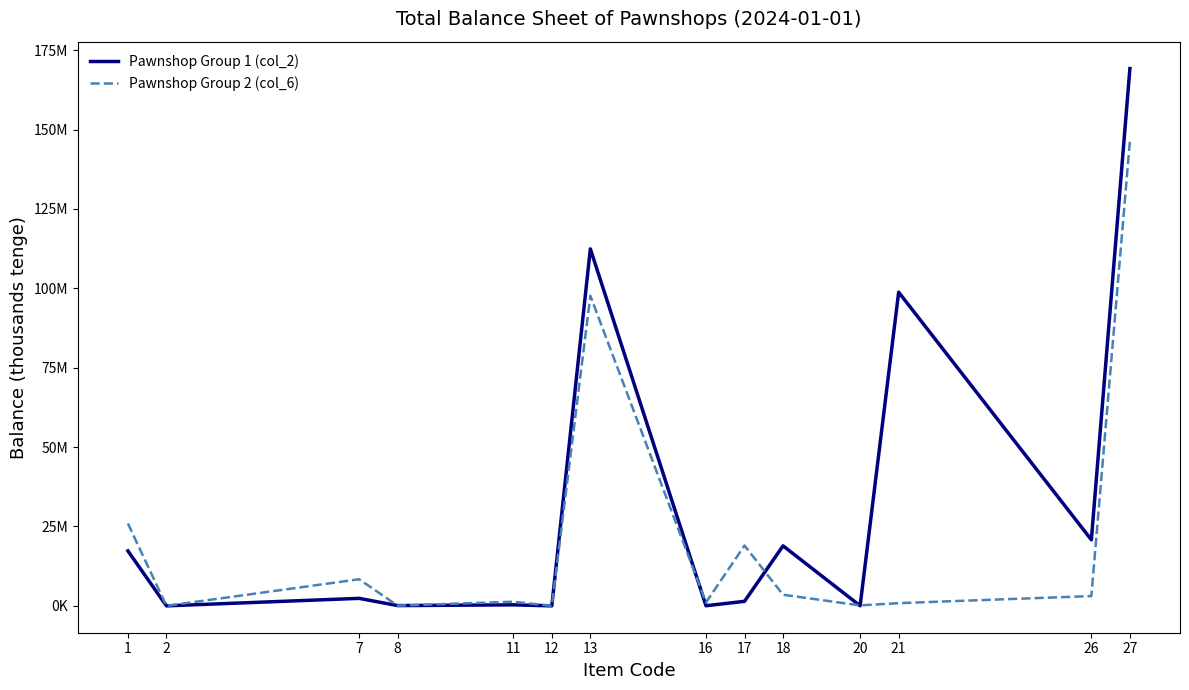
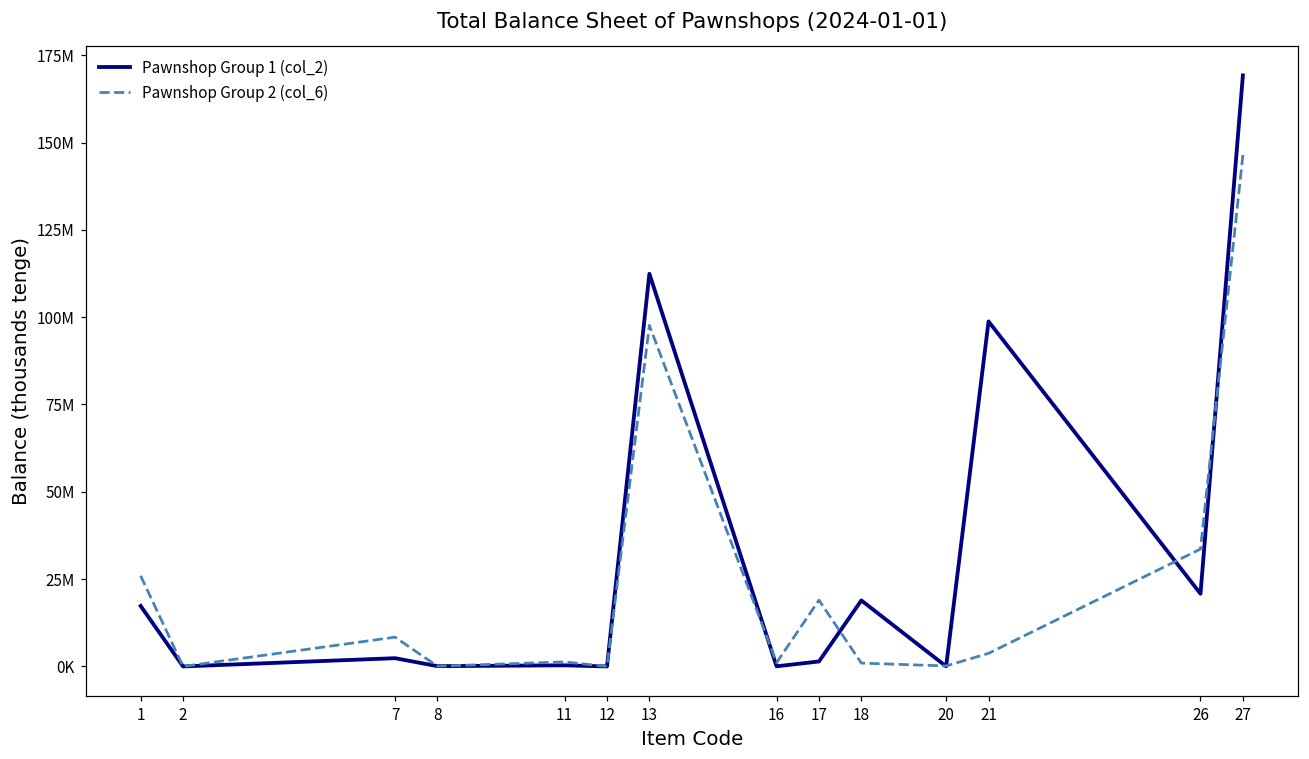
  {
    "Pawnshop Group 1 (col_2)": {
      "1": 17000000,
      "7": 2000000,
      "11": 0,
      "13": 112000000,
      "16": 0,
      "17": 1000000,
      "18": 19000000,
      "21": 99000000,
      "26": 21000000,
      "27": 169000000
    },
    "Pawnshop Group 2 (col_6)": {
      "1": 26000000,
      "7": 8000000,
      "11": 1000000,
      "13": 98000000,
      "16": 1000000,
      "17": 19000000,
-     "18": 4000000,
-     "21": 1000000,
-     "26": 3000000,
+     "18": 1000000,
+     "21": 4000000,
+     "26": 34000000,
      "27": 146000000
    }
  }
